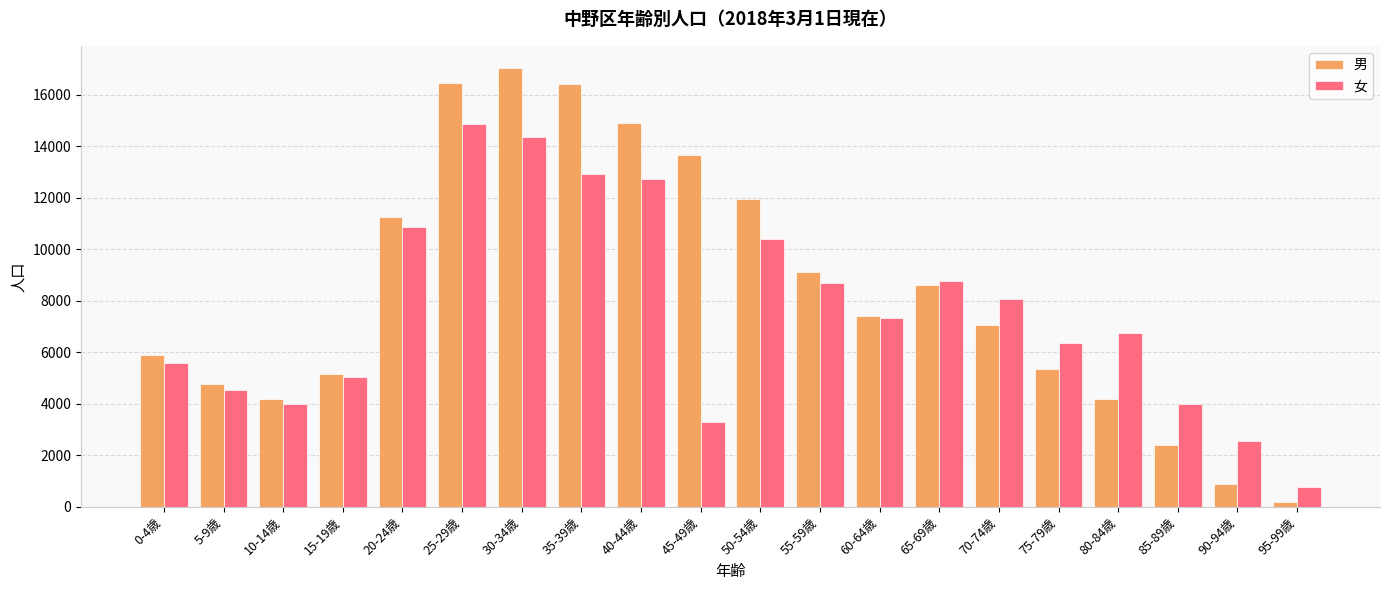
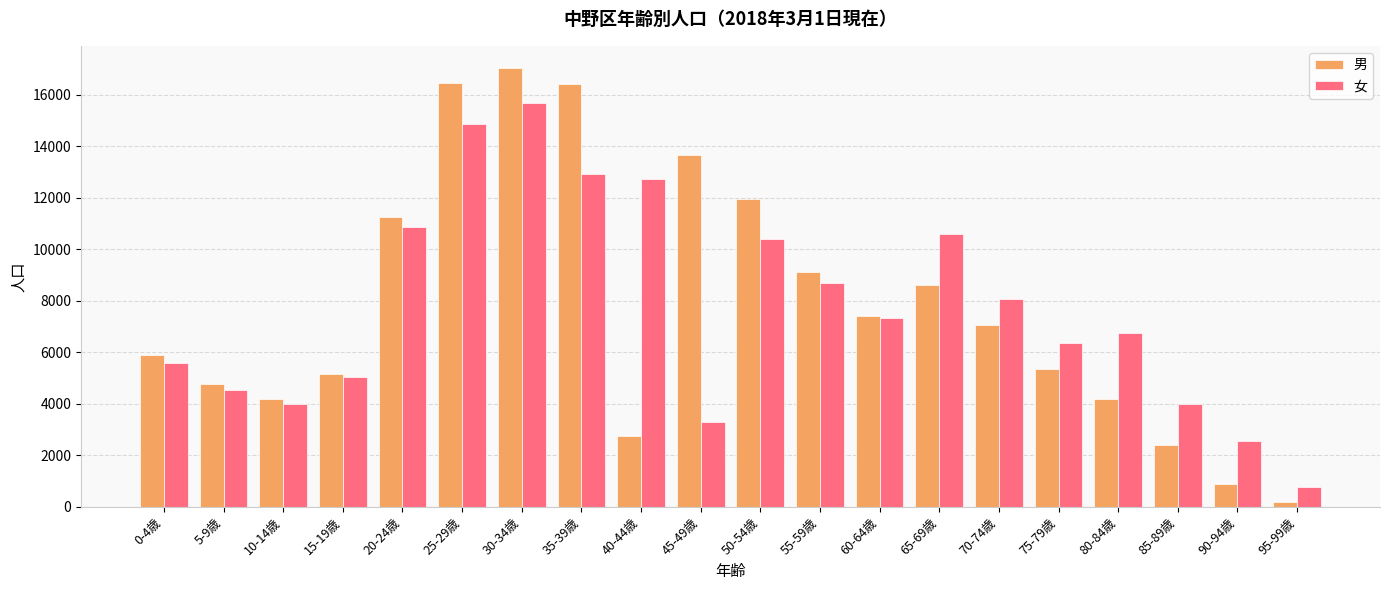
  {
    "男": {
      "0-4歳": 5900,
      "5-9歳": 4800,
      "10-14歳": 4200,
      "15-19歳": 5200,
      "20-24歳": 11300,
      "25-29歳": 16500,
      "30-34歳": 17100,
      "35-39歳": 16400,
-     "40-44歳": 14900,
+     "40-44歳": 2800,
      "45-49歳": 13700,
      "50-54歳": 12000,
      "55-59歳": 9100,
      "60-64歳": 7400,
      "65-69歳": 8600,
      "70-74歳": 7100,
      "75-79歳": 5400,
      "80-84歳": 4200,
      "85-89歳": 2400,
      "90-94歳": 900,
      "95-99歳": 200
    },
    "女": {
      "0-4歳": 5600,
      "5-9歳": 4500,
      "10-14歳": 4000,
      "15-19歳": 5000,
      "20-24歳": 10900,
      "25-29歳": 14900,
-     "30-34歳": 14400,
+     "30-34歳": 15700,
      "35-39歳": 12900,
      "40-44歳": 12700,
      "45-49歳": 3300,
      "50-54歳": 10400,
      "55-59歳": 8700,
      "60-64歳": 7300,
-     "65-69歳": 8800,
+     "65-69歳": 10600,
      "70-74歳": 8100,
      "75-79歳": 6400,
      "80-84歳": 6800,
      "85-89歳": 4000,
      "90-94歳": 2600,
      "95-99歳": 800
    }
  }
